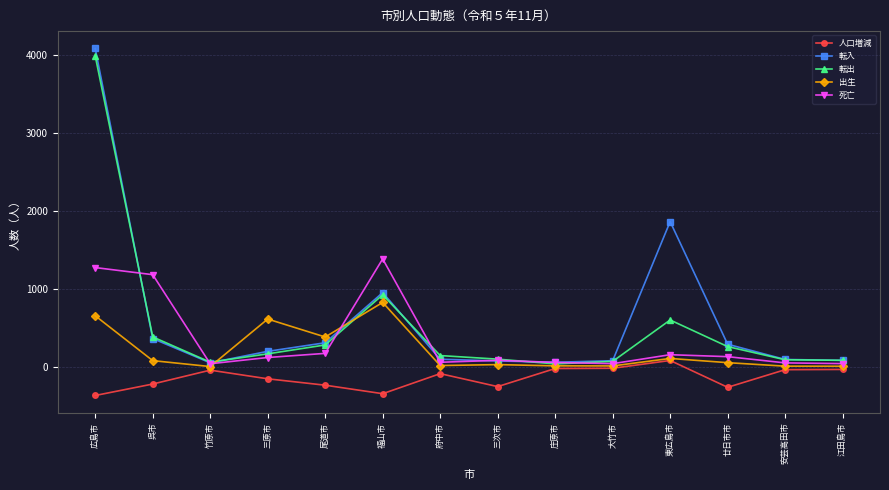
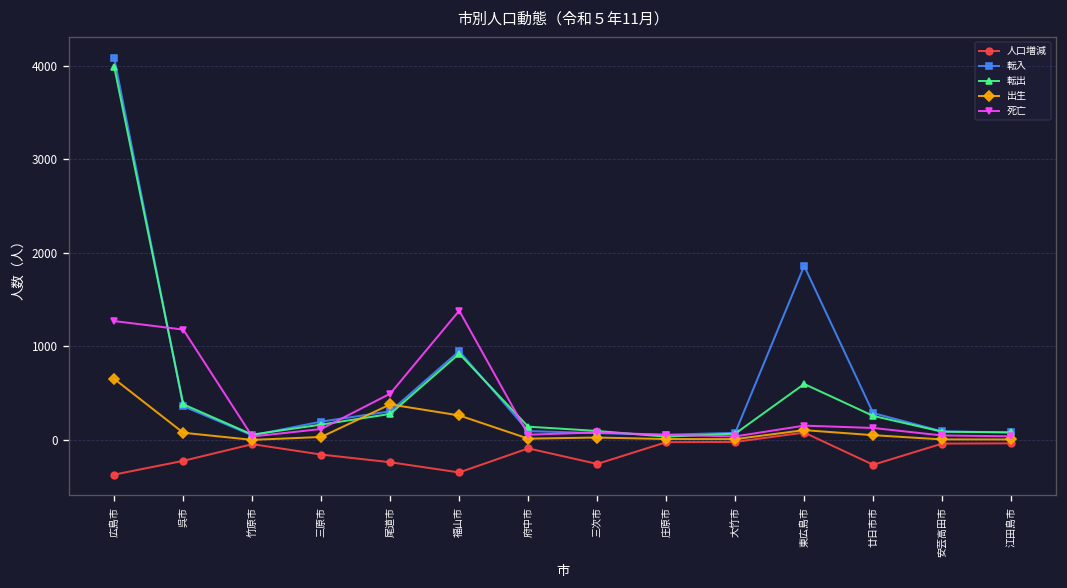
  {
    "人口増減": {
      "広島市": -400,
      "呉市": -200,
      "竹原市": 0,
      "三原市": -200,
      "尾道市": -200,
      "福山市": -300,
      "府中市": -100,
      "三次市": -300,
      "庄原市": 0,
      "廿日市市": -300,
      "安芸高田市": 0,
      "江田島市": 0
    },
    "転入": {
      "広島市": 4100,
      "府中市": 100,
      "東広島市": 1900
    },
    "転出": {
      "広島市": 4000,
      "府中市": 100,
      "東広島市": 600
    },
    "出生": {
      "広島市": 700,
      "呉市": 100,
      "竹原市": 0,
-     "三原市": 600,
+     "三原市": 0,
      "尾道市": 400,
-     "福山市": 800,
+     "福山市": 300,
      "府中市": 0,
      "三次市": 0,
      "廿日市市": 100,
      "安芸高田市": 0,
      "江田島市": 0
    },
    "死亡": {
      "広島市": 1300,
      "呉市": 1200,
      "三原市": 100,
-     "尾道市": 200,
+     "尾道市": 500,
      "福山市": 1400,
      "府中市": 100,
      "東広島市": 200,
      "廿日市市": 100,
      "安芸高田市": 0,
      "江田島市": 0
    }
  }
